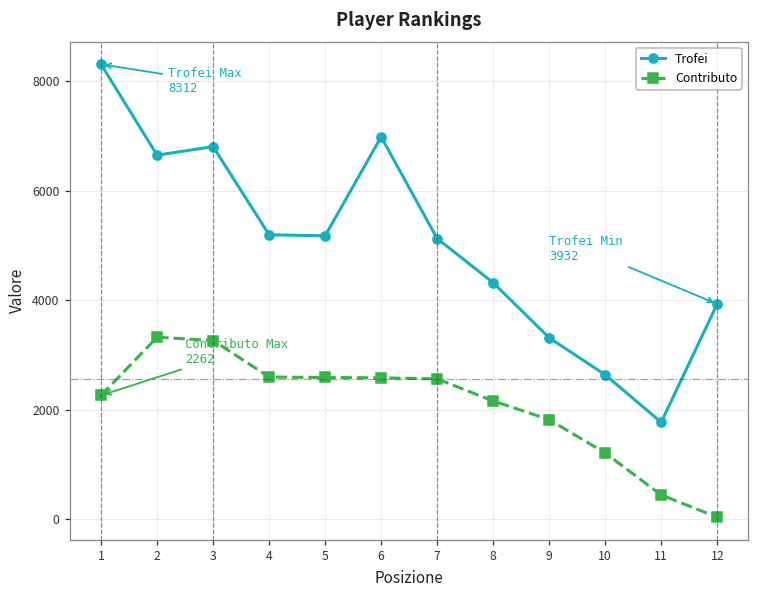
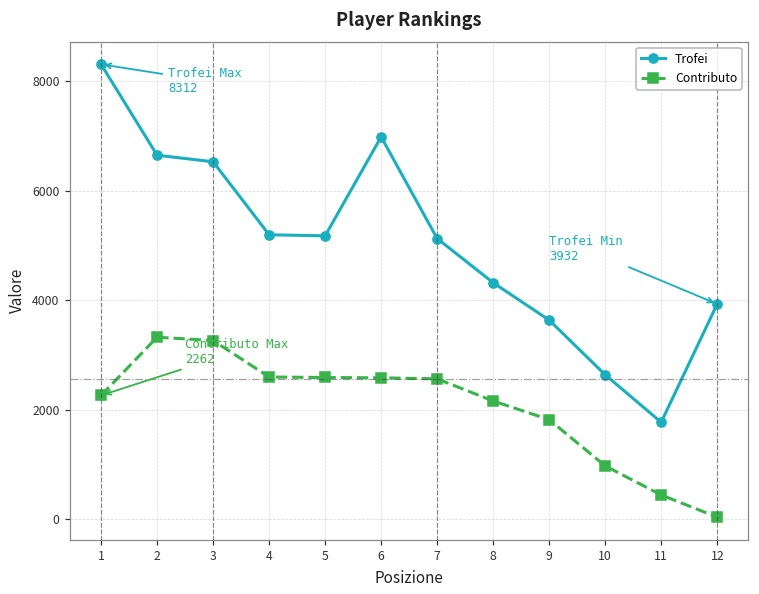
  {
    "Trofei": {
      "2": 6700,
-     "3": 6800,
+     "3": 6500,
      "4": 5200,
      "5": 5200,
      "6": 7000,
      "7": 5100,
      "8": 4300,
-     "9": 3300,
+     "9": 3600,
      "10": 2600,
      "11": 1800
    },
    "Contributo": {
      "1": 2300,
      "2": 3300,
      "5": 2600,
      "6": 2600,
      "7": 2600,
      "8": 2200,
      "9": 1800,
-     "10": 1200,
+     "10": 1000,
      "11": 400,
      "12": 0
    }
  }
